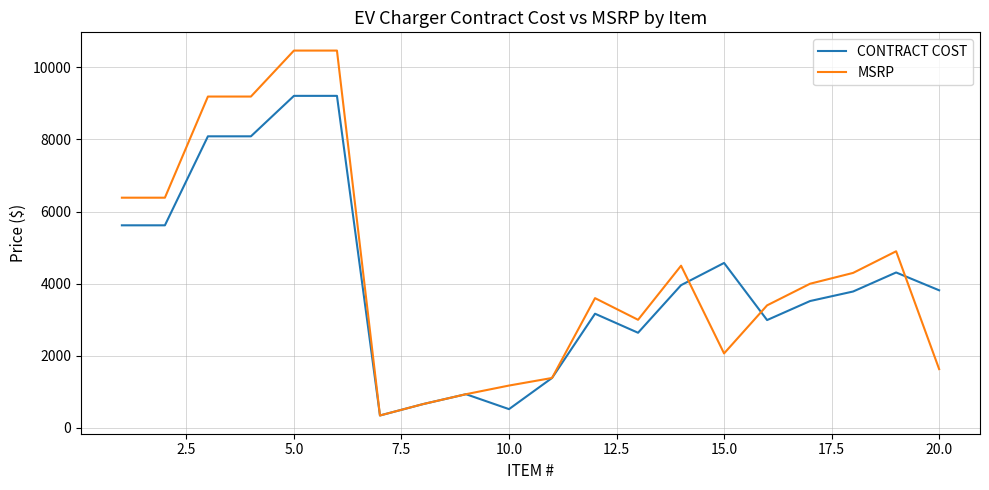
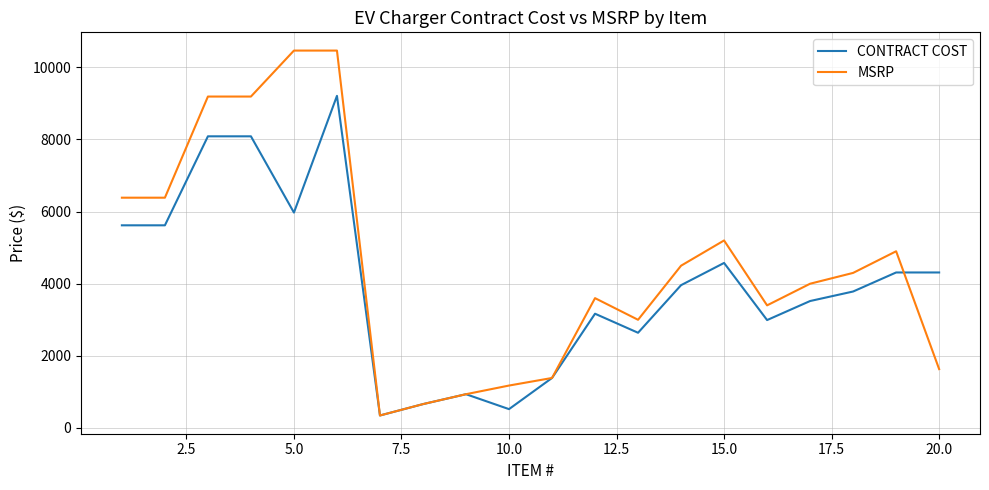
  {
    "CONTRACT COST": {
-     "5.0": 9200,
+     "5.0": 6000,
      "10.0": 500,
      "15.0": 4600,
-     "20.0": 3800
+     "20.0": 4300
    },
    "MSRP": {
      "5.0": 10500,
      "10.0": 1200,
-     "15.0": 2100,
+     "15.0": 5200,
      "20.0": 1600
    }
  }
